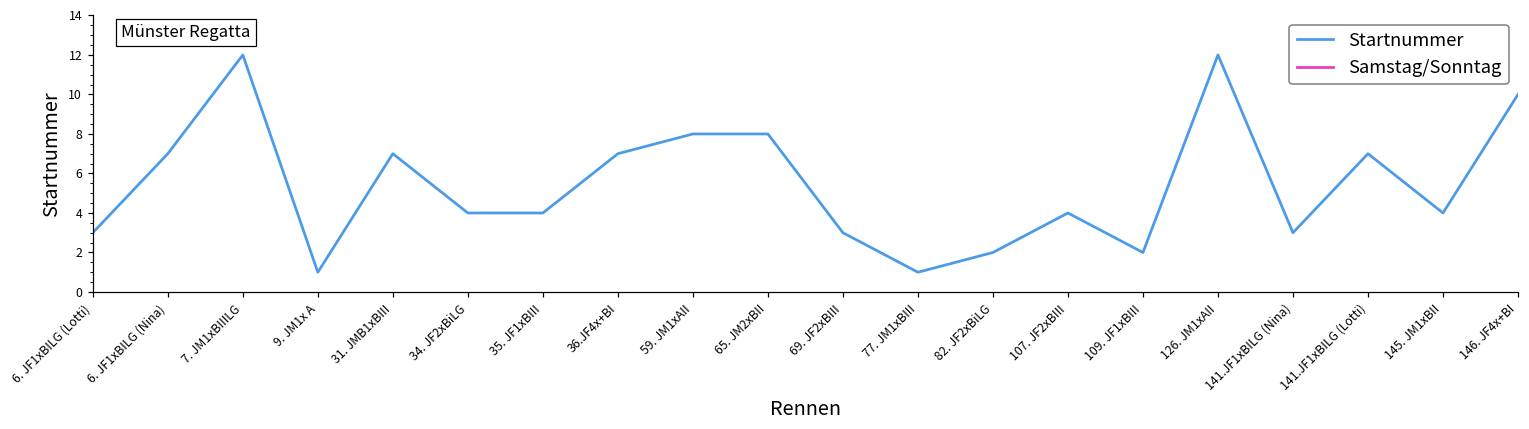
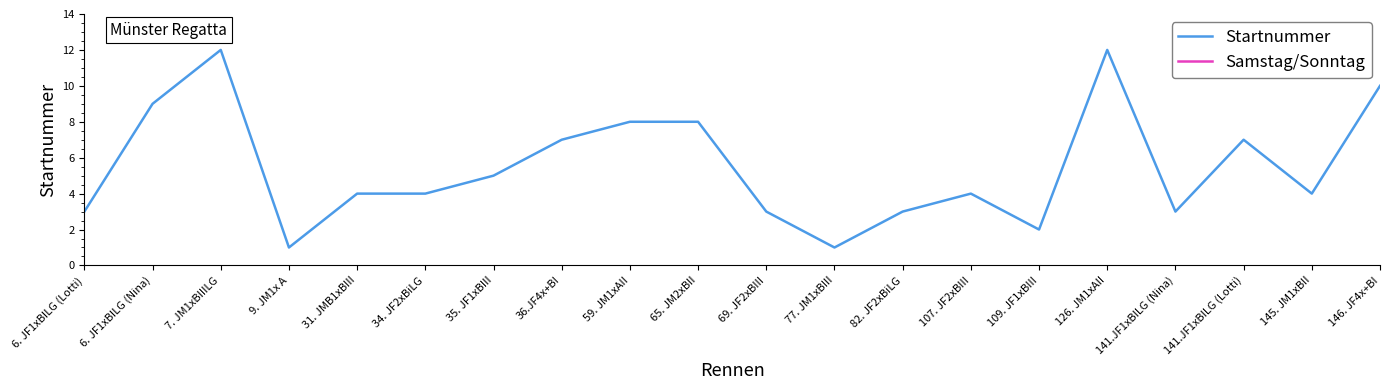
  {
    "6. JF1xBILG (Lotti)": 3,
-   "6. JF1xBILG (Nina)": 7,
+   "6. JF1xBILG (Nina)": 9,
    "7. JM1xBIIILG": 12,
    "9. JM1x A": 1,
-   "31. JMB1xBIII": 7,
+   "31. JMB1xBIII": 4,
    "34. JF2xBiLG": 4,
-   "35. JF1xBIII": 4,
+   "35. JF1xBIII": 5,
    "36.JF4x+BI": 7,
    "59. JM1xAII": 8,
    "65. JM2xBII": 8,
    "69. JF2xBIII": 3,
    "77. JM1xBIII": 1,
-   "82. JF2xBiLG": 2,
+   "82. JF2xBiLG": 3,
    "107. JF2xBIII": 4,
    "109. JF1xBIII": 2,
    "126. JM1xAII": 12,
    "141.JF1xBILG (Nina)": 3,
    "141.JF1xBILG (Lotti)": 7,
    "145. JM1xBII": 4,
    "146. JF4x+BI": 10
  }
